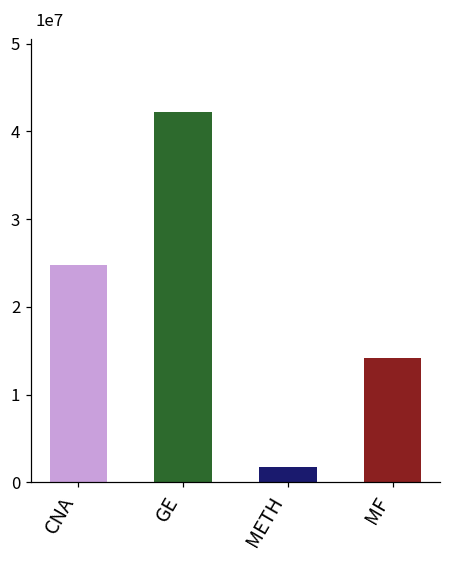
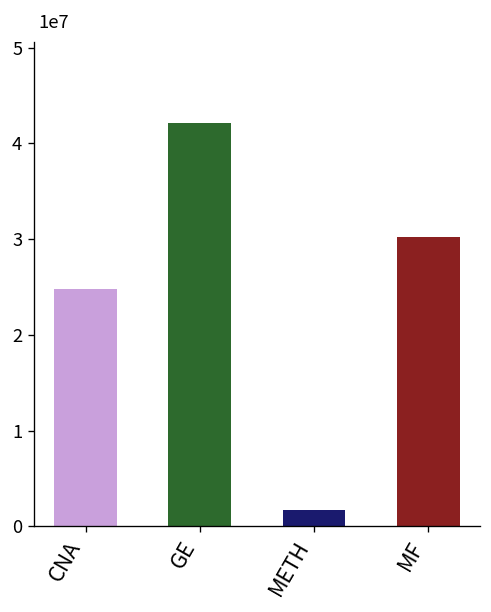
  {
    "CNA": 2.5,
    "GE": 4.2,
    "METH": 0.2,
-   "MF": 1.4
+   "MF": 3.0
  }
